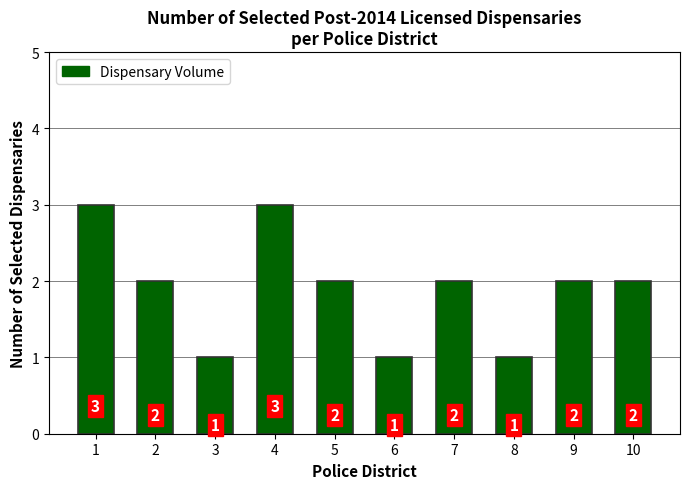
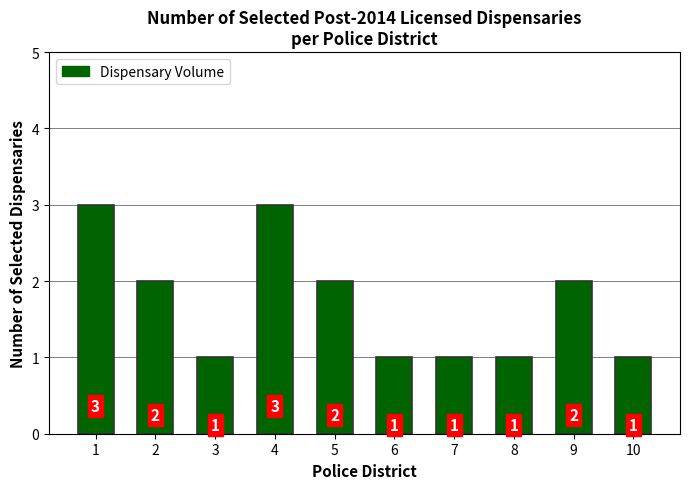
  {
-   "7": 2,
-   "10": 2
+   "7": 1,
+   "10": 1
  }
